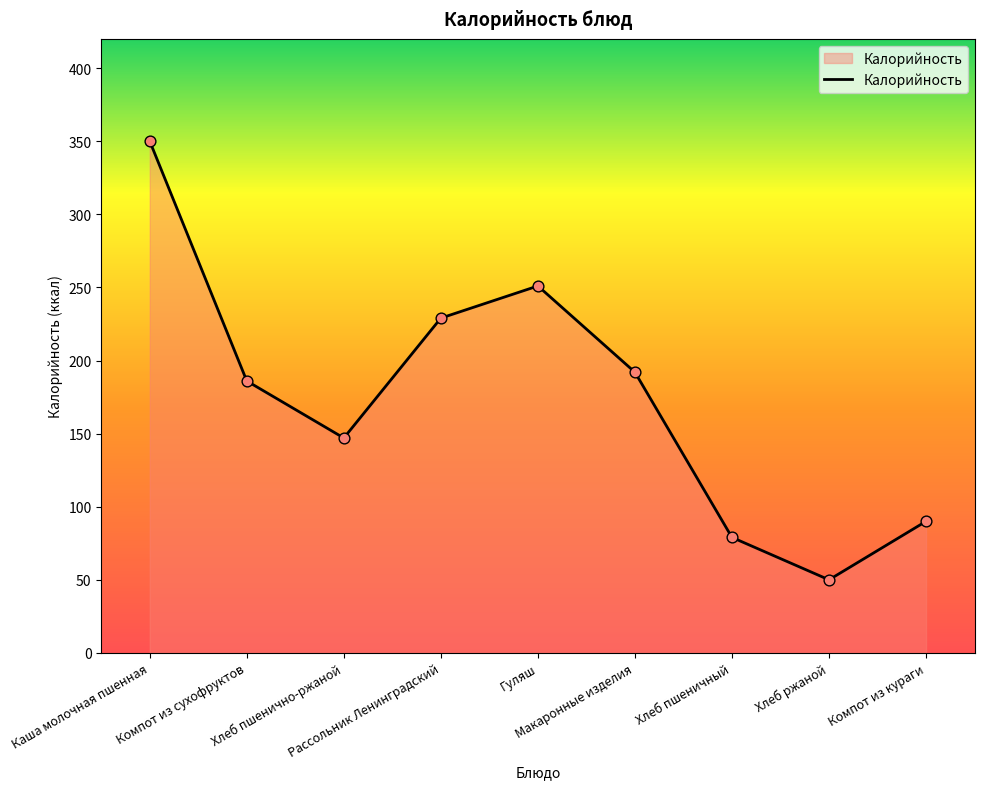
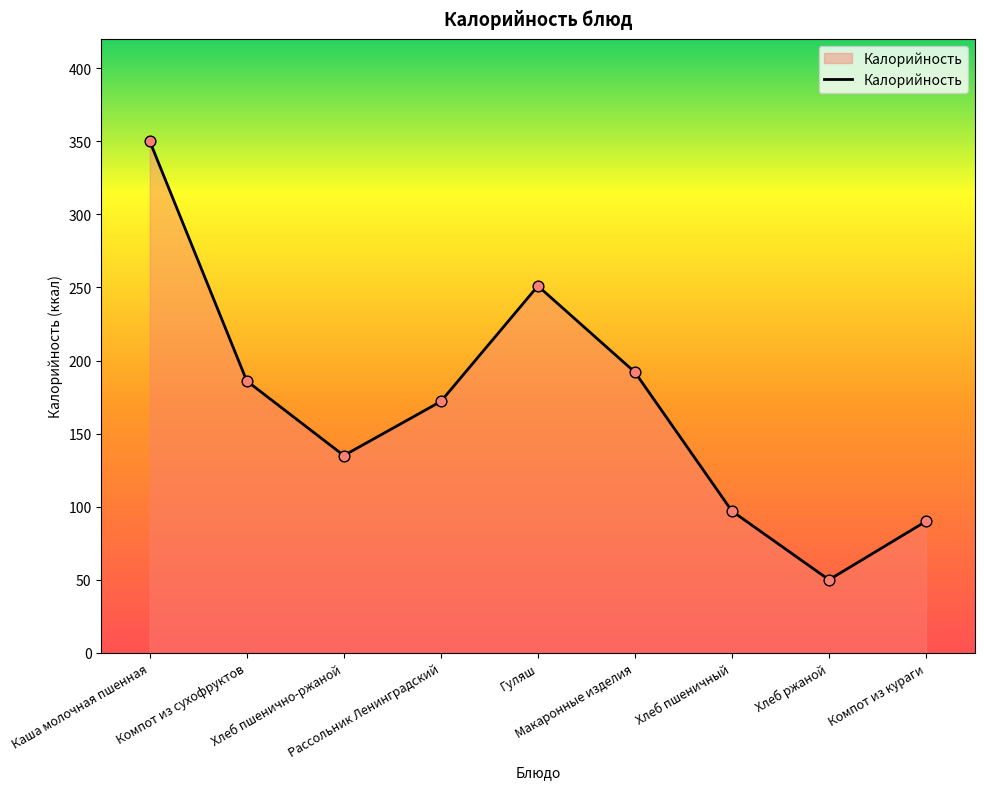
  {
    "Каша молочная пшенная": 350,
    "Компот из сухофруктов": 186,
-   "Хлеб пшенично-ржаной": 147,
-   "Рассольник Ленинградский": 229,
+   "Хлеб пшенично-ржаной": 135,
+   "Рассольник Ленинградский": 172,
    "Гуляш": 251,
    "Макаронные изделия": 192,
-   "Хлеб пшеничный": 79,
+   "Хлеб пшеничный": 97,
    "Хлеб ржаной": 50,
    "Компот из кураги": 90
  }
